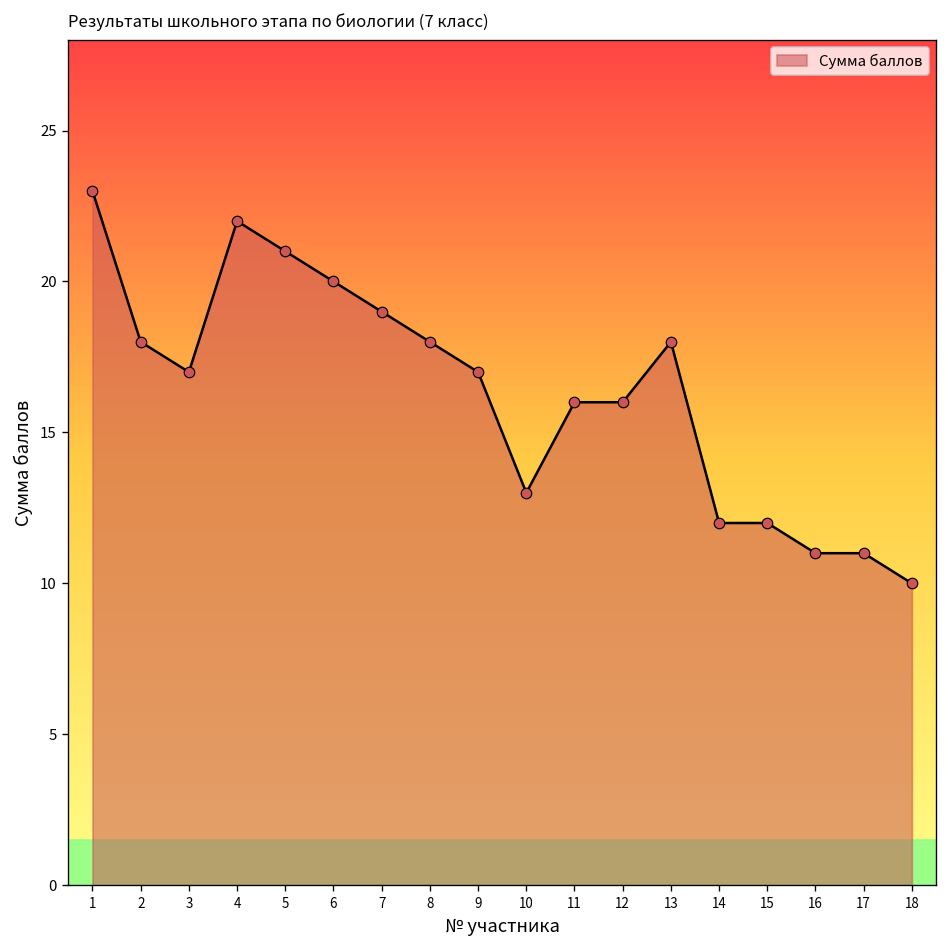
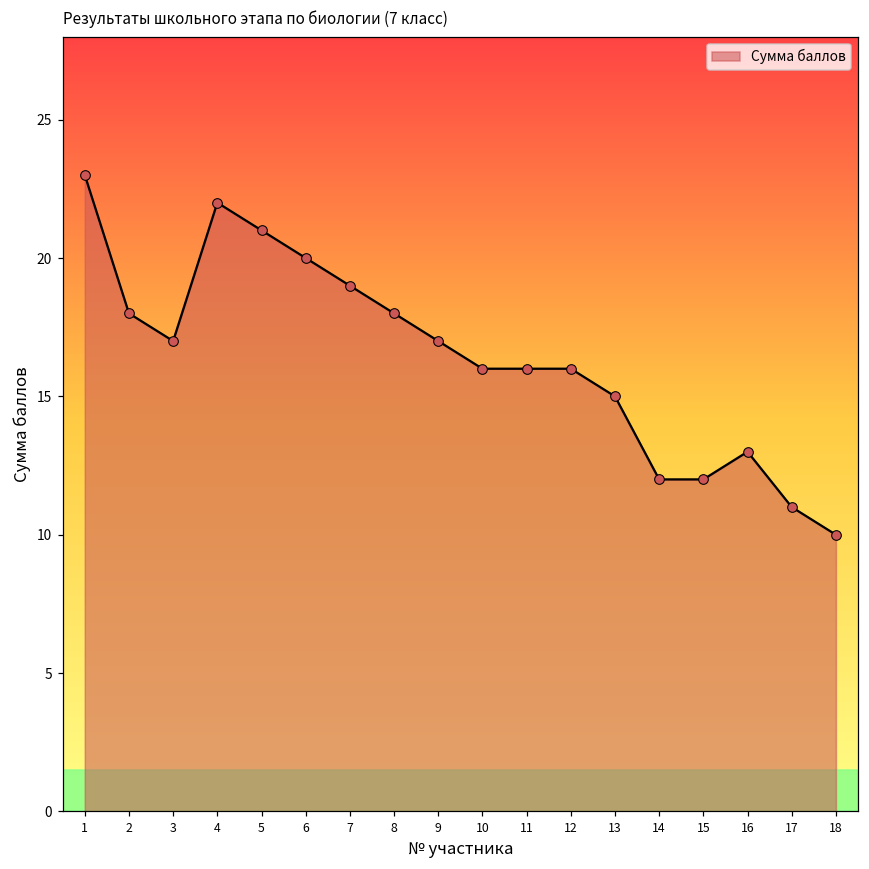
  {
    "1": 23,
    "2": 18,
    "3": 17,
    "4": 22,
    "5": 21,
    "6": 20,
    "7": 19,
    "8": 18,
    "9": 17,
-   "10": 13,
+   "10": 16,
    "11": 16,
    "12": 16,
-   "13": 18,
+   "13": 15,
    "14": 12,
    "15": 12,
-   "16": 11,
+   "16": 13,
    "17": 11,
    "18": 10
  }
